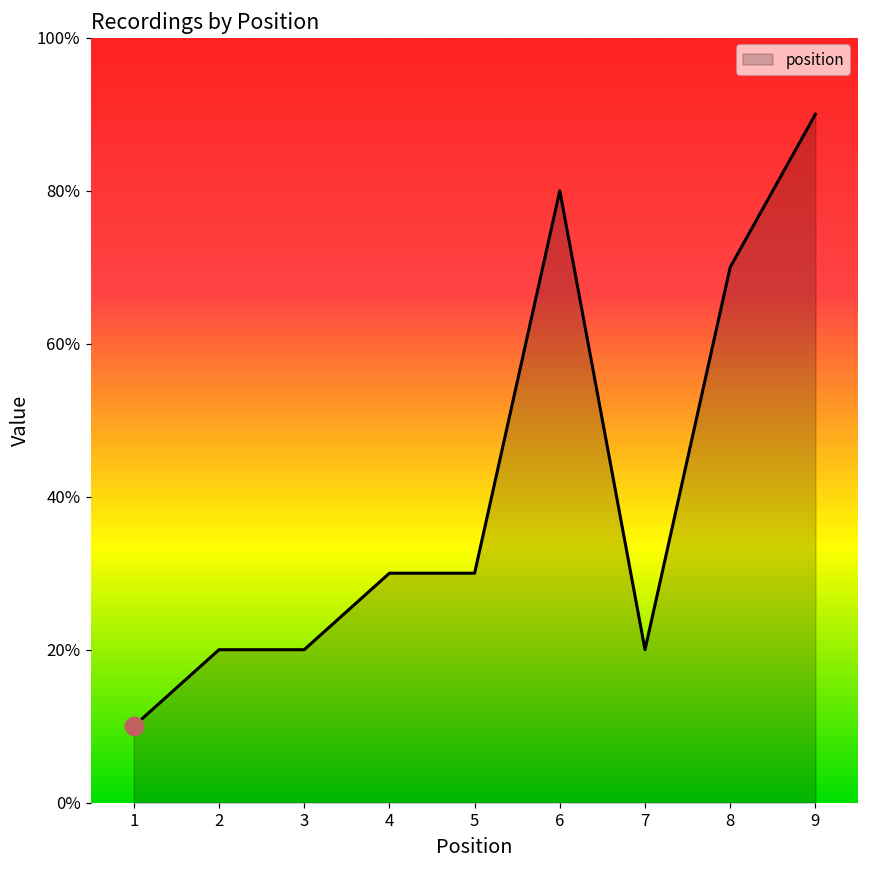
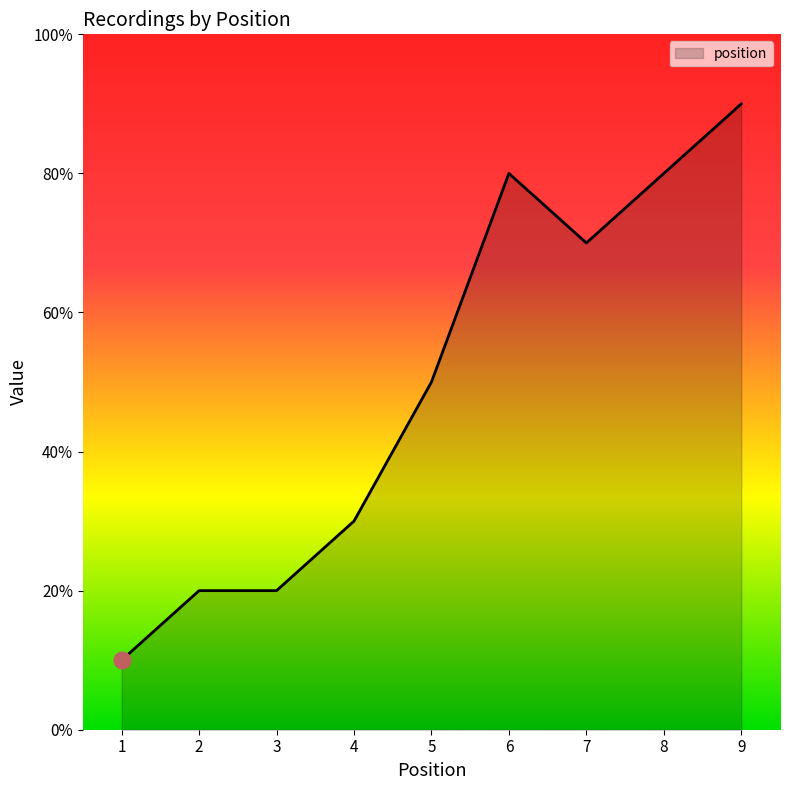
  {
    "position": {
      "2": "20%",
      "3": "20%",
      "4": "30%",
-     "5": "30%",
+     "5": "50%",
      "6": "80%",
-     "7": "20%",
-     "8": "70%",
+     "7": "70%",
+     "8": "80%",
      "9": "90%"
    }
  }
